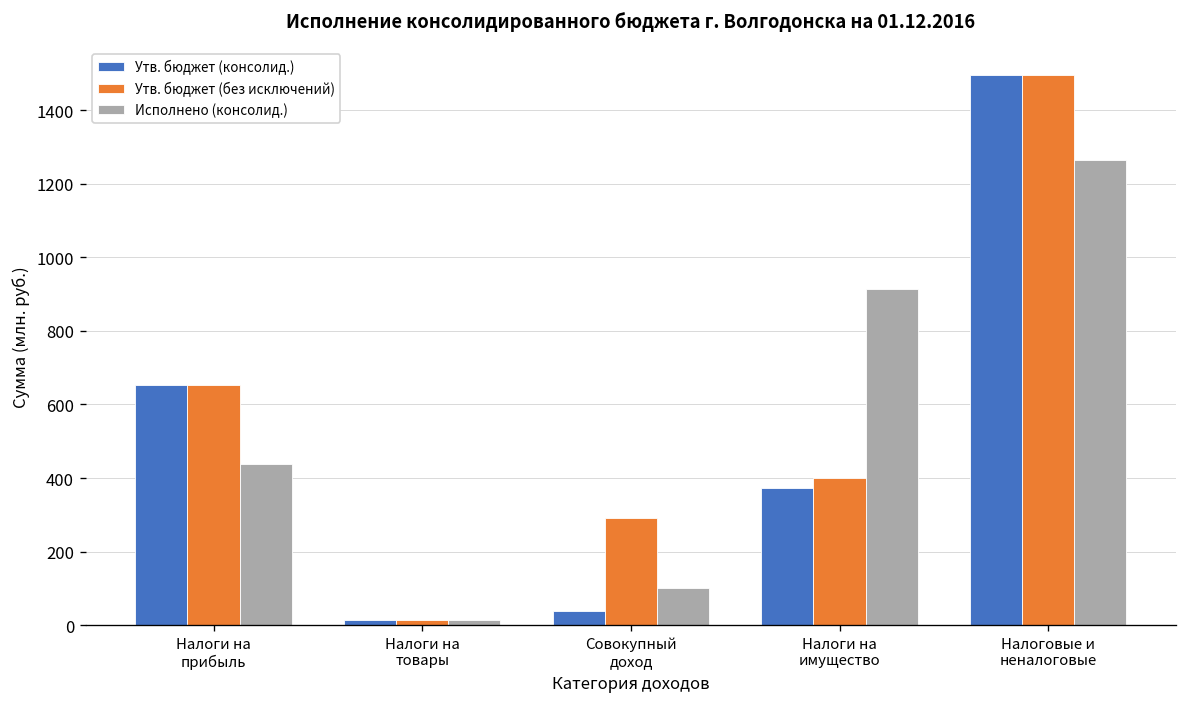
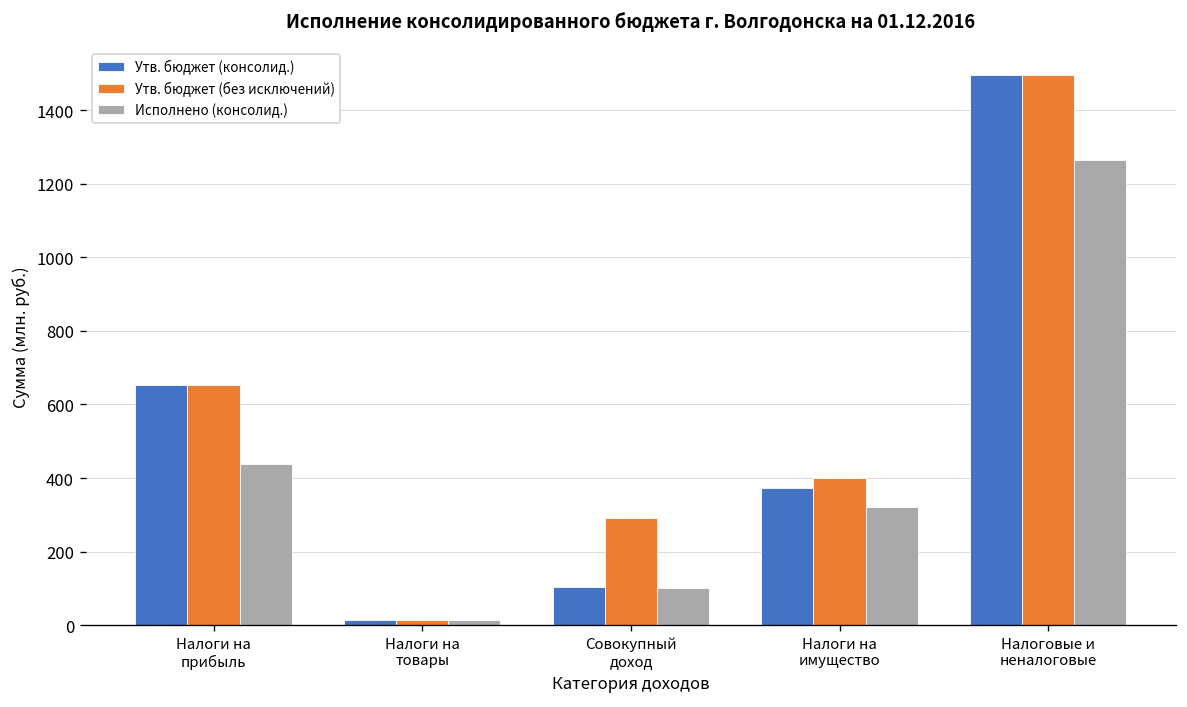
  {
    "Утв. бюджет (консолид.)": {
      "Налоги на прибыль": 650,
      "Налоги на товары": 10,
-     "Совокупный доход": 40,
+     "Совокупный доход": 100,
      "Налоги на имущество": 370,
      "Налоговые и неналоговые": 1500
    },
    "Утв. бюджет (без исключений)": {
      "Налоги на прибыль": 650,
      "Налоги на товары": 10,
      "Совокупный доход": 290,
      "Налоги на имущество": 400,
      "Налоговые и неналоговые": 1500
    },
    "Исполнено (консолид.)": {
      "Налоги на прибыль": 440,
      "Налоги на товары": 10,
      "Совокупный доход": 100,
-     "Налоги на имущество": 910,
+     "Налоги на имущество": 320,
      "Налоговые и неналоговые": 1260
    }
  }
